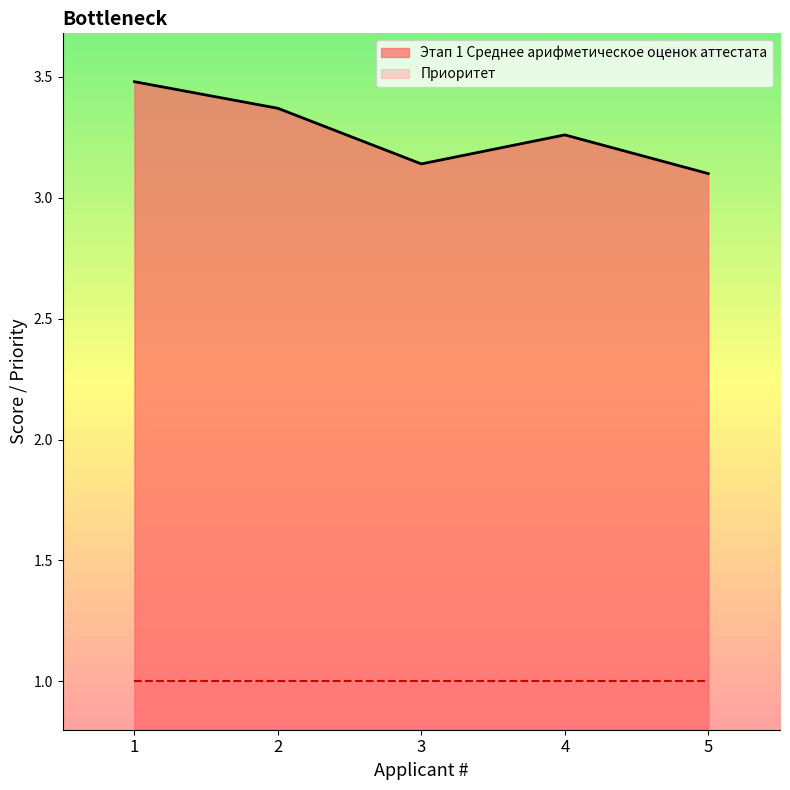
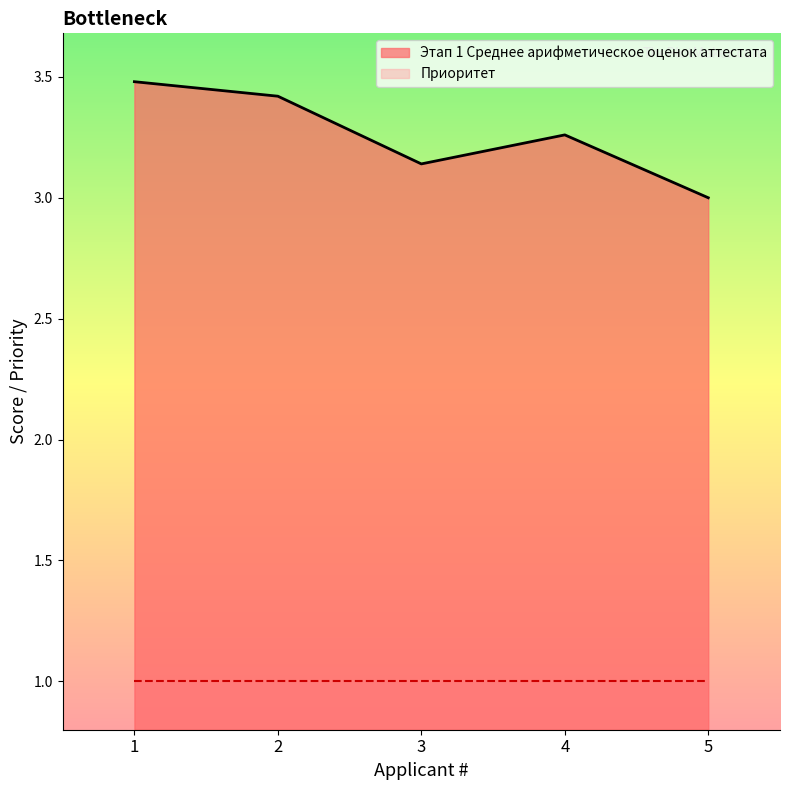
  {
    "Этап 1 Среднее арифметическое оценок аттестата": {
      "1": 3.48,
-     "2": 3.37,
+     "2": 3.42,
      "3": 3.14,
      "4": 3.26,
-     "5": 3.1
+     "5": 3.0
    },
    "Приоритет": {
      "1": 1.00,
      "2": 1.00,
      "3": 1.00,
      "4": 1.00,
      "5": 1.00
    }
  }
